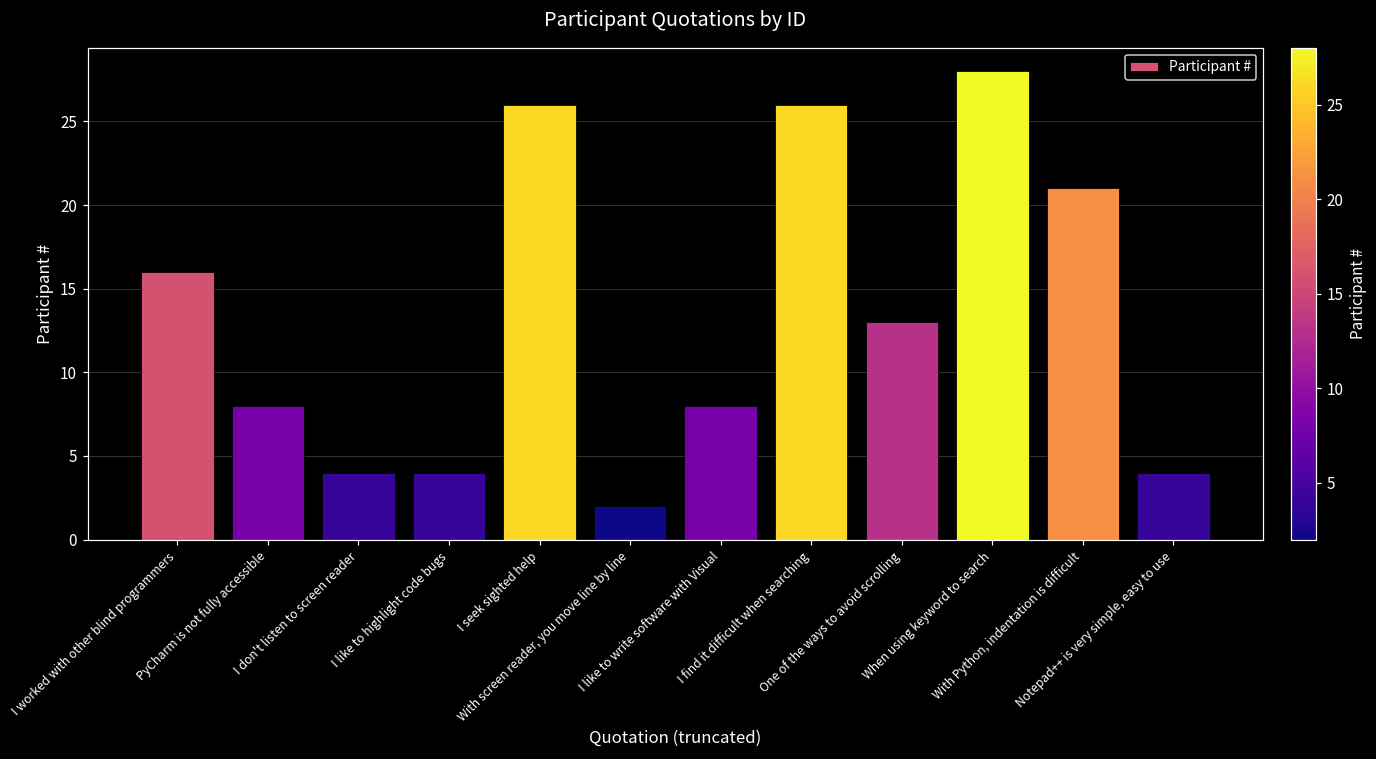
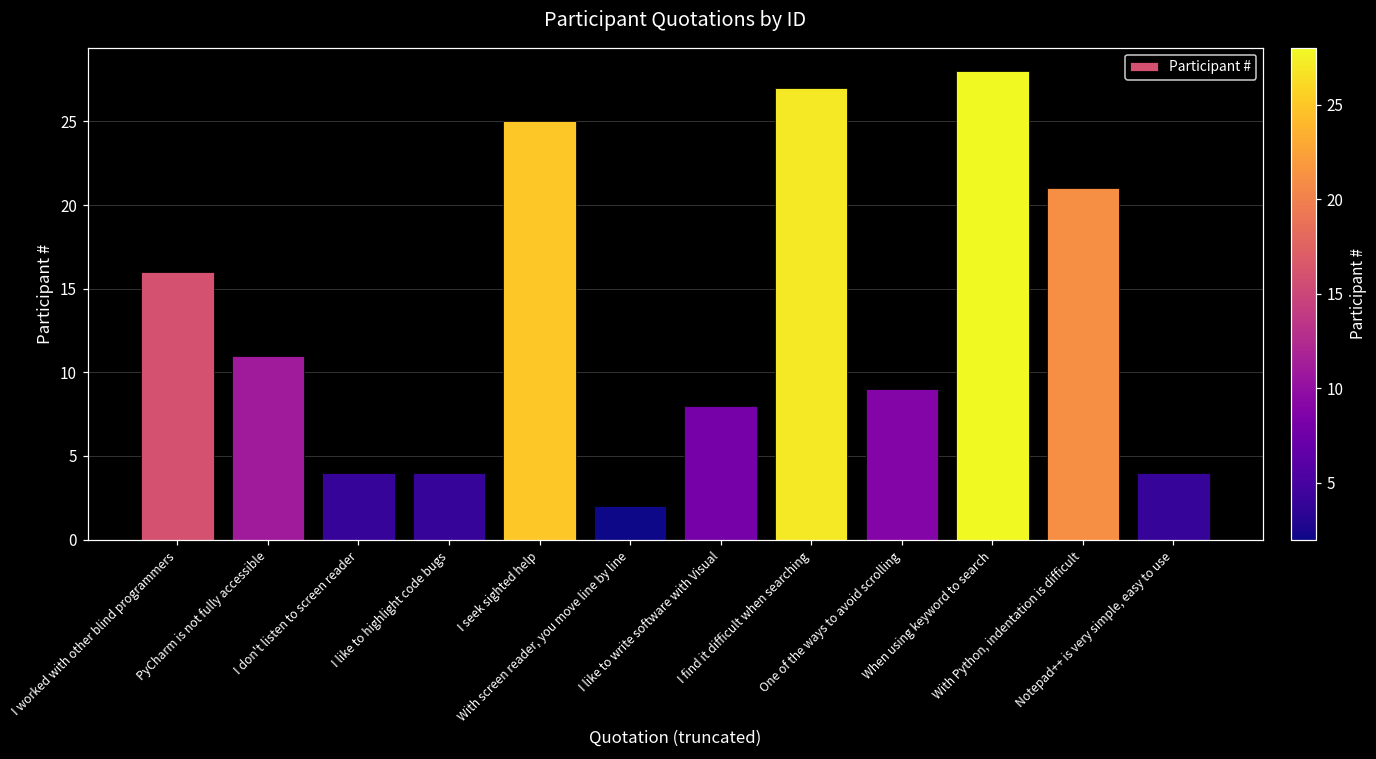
  {
    "I worked with other blind programmers": 16,
-   "PyCharm is not fully accessible": 8,
+   "PyCharm is not fully accessible": 11,
    "I don't listen to screen reader": 4,
    "I like to highlight code bugs": 4,
-   "I seek sighted help": 26,
+   "I seek sighted help": 25,
    "With screen reader, you move line by line": 2,
    "I like to write software with Visual": 8,
-   "I find it difficult when searching": 26,
-   "One of the ways to avoid scrolling": 13,
+   "I find it difficult when searching": 27,
+   "One of the ways to avoid scrolling": 9,
    "When using keyword to search": 28,
    "With Python, indentation is difficult": 21,
    "Notepad++ is very simple, easy to use": 4
  }
